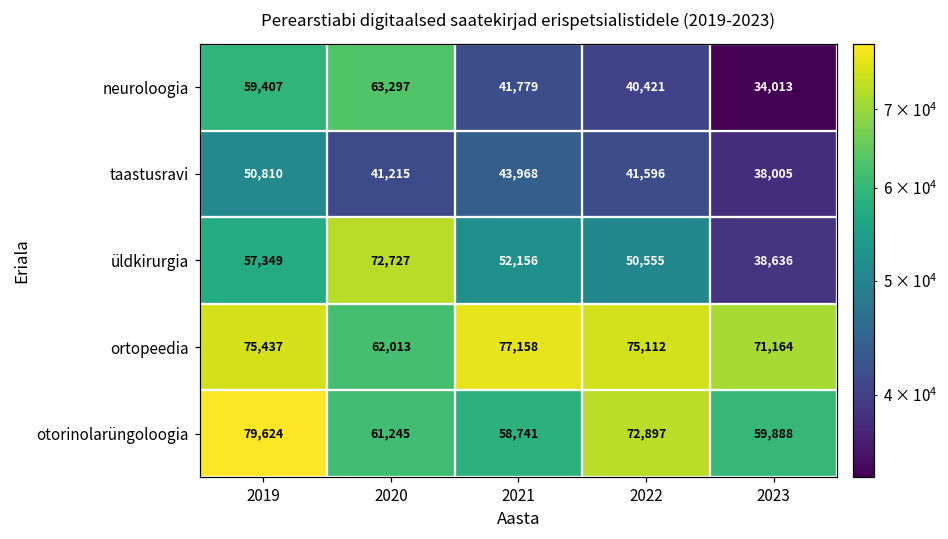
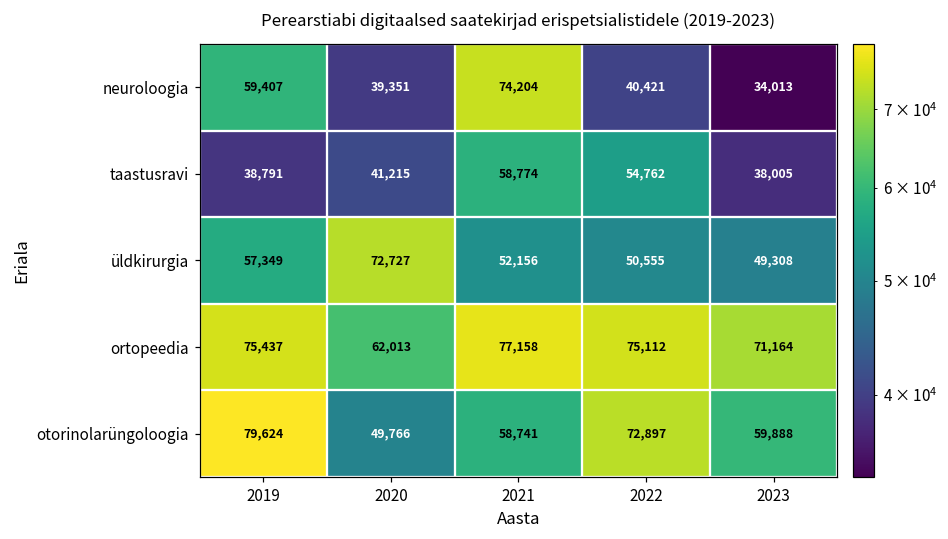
  {
    "neuroloogia": {
      "2019": "59,407",
-     "2020": "63,297",
-     "2021": "41,779",
+     "2020": "39,351",
+     "2021": "74,204",
      "2022": "40,421",
      "2023": "34,013"
    },
    "taastusravi": {
-     "2019": "50,810",
+     "2019": "38,791",
      "2020": "41,215",
-     "2021": "43,968",
-     "2022": "41,596",
+     "2021": "58,774",
+     "2022": "54,762",
      "2023": "38,005"
    },
    "üldkirurgia": {
      "2019": "57,349",
      "2020": "72,727",
      "2021": "52,156",
      "2022": "50,555",
-     "2023": "38,636"
+     "2023": "49,308"
    },
    "ortopeedia": {
      "2019": "75,437",
      "2020": "62,013",
      "2021": "77,158",
      "2022": "75,112",
      "2023": "71,164"
    },
    "otorinolarüngoloogia": {
      "2019": "79,624",
-     "2020": "61,245",
+     "2020": "49,766",
      "2021": "58,741",
      "2022": "72,897",
      "2023": "59,888"
    }
  }
